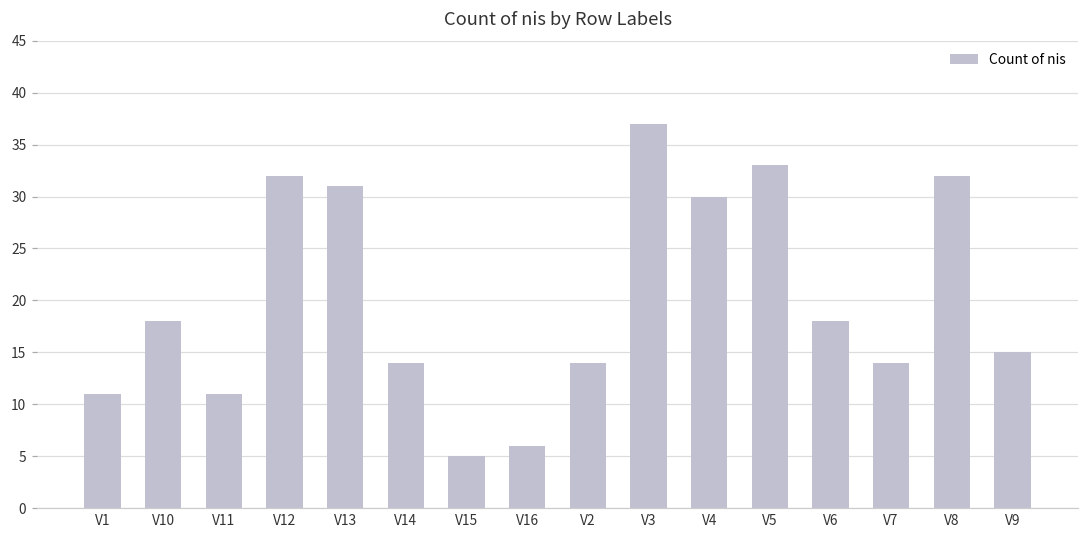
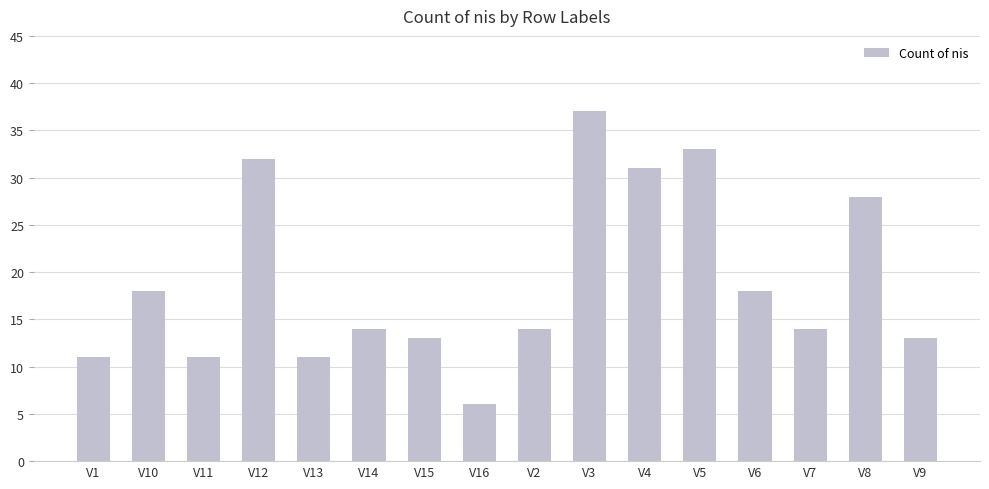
  {
    "V1": 11,
    "V10": 18,
    "V11": 11,
    "V12": 32,
-   "V13": 31,
+   "V13": 11,
    "V14": 14,
-   "V15": 5,
+   "V15": 13,
    "V16": 6,
    "V2": 14,
    "V3": 37,
-   "V4": 30,
+   "V4": 31,
    "V5": 33,
    "V6": 18,
    "V7": 14,
-   "V8": 32,
-   "V9": 15
+   "V8": 28,
+   "V9": 13
  }
